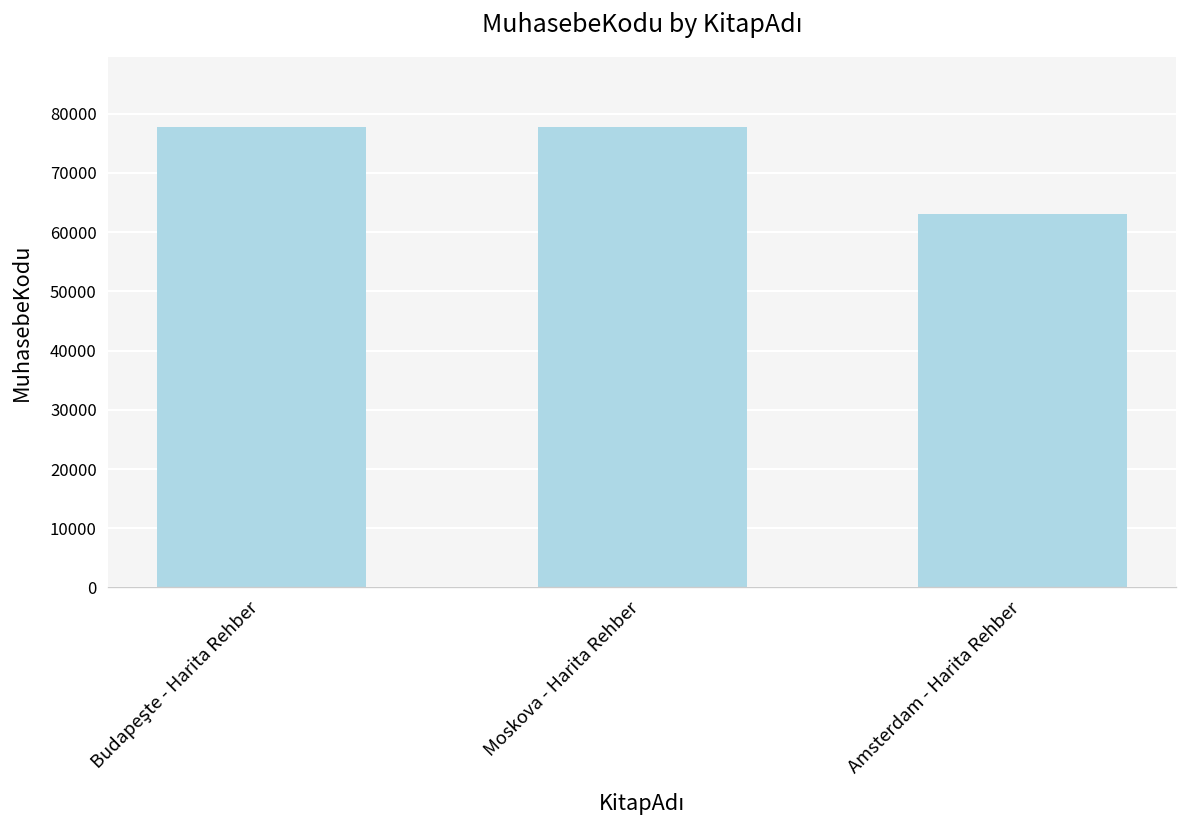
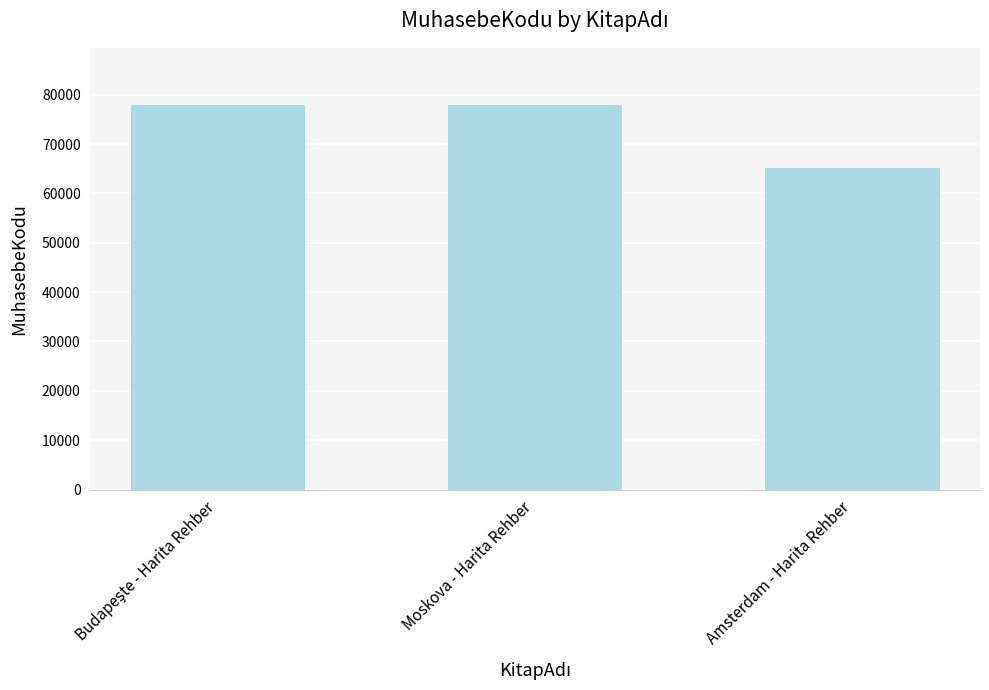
  {
    "Budapeşte - Harita Rehber": 78000,
    "Moskova - Harita Rehber": 78000,
-   "Amsterdam - Harita Rehber": 63000
+   "Amsterdam - Harita Rehber": 65000
  }
